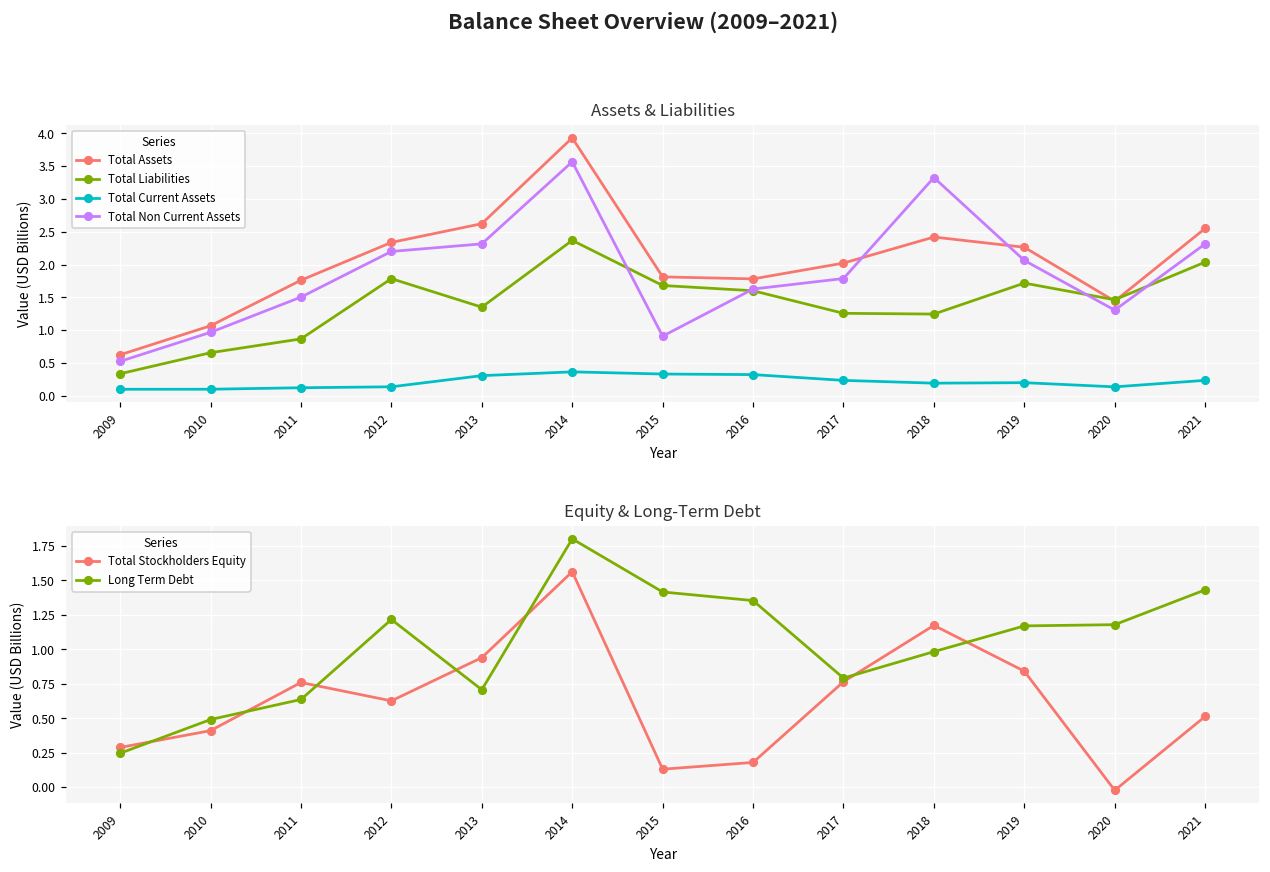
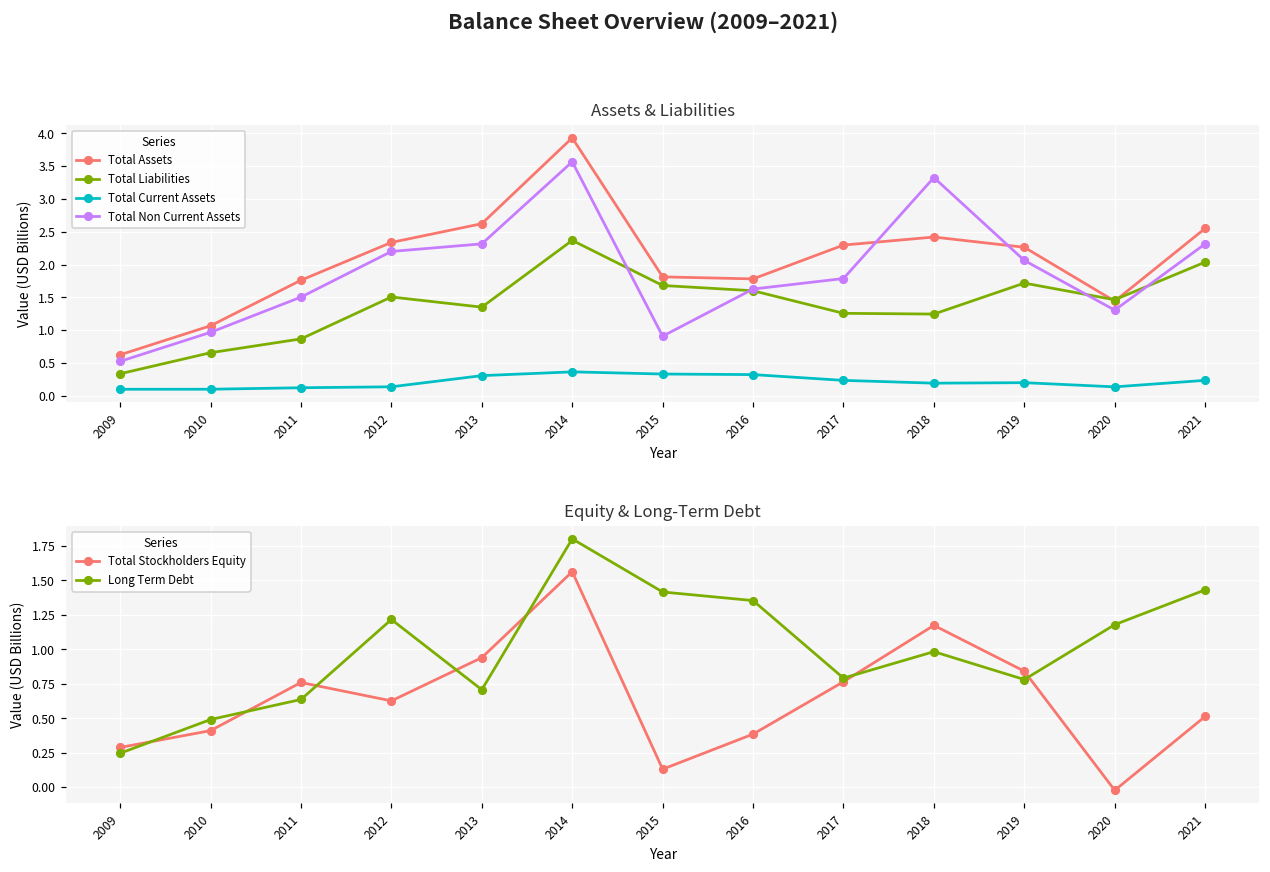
  {
    "Assets & Liabilities": {
      "Total Assets": {
        "2009": 0.6,
        "2010": 1.1,
        "2011": 1.8,
        "2012": 2.3,
        "2013": 2.6,
        "2014": 3.9,
        "2015": 1.8,
        "2016": 1.8,
-       "2017": 2.0,
+       "2017": 2.3,
        "2018": 2.4,
        "2019": 2.3,
        "2021": 2.6
      },
      "Total Liabilities": {
        "2009": 0.3,
        "2010": 0.7,
        "2011": 0.9,
-       "2012": 1.8,
+       "2012": 1.5,
        "2013": 1.4,
        "2014": 2.4,
        "2015": 1.7,
        "2017": 1.3,
        "2018": 1.2,
        "2019": 1.7,
        "2021": 2.0
      },
      "Total Current Assets": {
        "2009": 0.1,
        "2010": 0.1,
        "2011": 0.1,
        "2012": 0.1,
        "2013": 0.3,
        "2014": 0.4,
        "2015": 0.3,
        "2016": 0.3,
        "2017": 0.2,
        "2018": 0.2,
        "2019": 0.2,
        "2020": 0.1,
        "2021": 0.2
      },
      "Total Non Current Assets": {
        "2009": 0.5,
        "2010": 1.0,
        "2011": 1.5,
        "2012": 2.2,
        "2013": 2.3,
        "2014": 3.6,
        "2015": 0.9,
        "2017": 1.8,
        "2018": 3.3,
        "2019": 2.1,
        "2020": 1.3,
        "2021": 2.3
      }
    },
    "Equity & Long-Term Debt": {
      "Total Stockholders Equity": {
        "2009": 0.29,
        "2010": 0.41,
        "2011": 0.76,
        "2012": 0.63,
        "2013": 0.94,
        "2014": 1.56,
        "2015": 0.13,
-       "2016": 0.18,
+       "2016": 0.39,
        "2017": 0.77,
        "2018": 1.17,
        "2019": 0.84,
        "2020": -0.02,
        "2021": 0.51
      },
      "Long Term Debt": {
        "2009": 0.25,
        "2010": 0.49,
        "2011": 0.64,
        "2012": 1.22,
        "2013": 0.71,
        "2014": 1.80,
        "2015": 1.42,
        "2016": 1.35,
        "2017": 0.79,
        "2018": 0.98,
-       "2019": 1.17,
+       "2019": 0.78,
        "2020": 1.18,
        "2021": 1.43
      }
    }
  }
